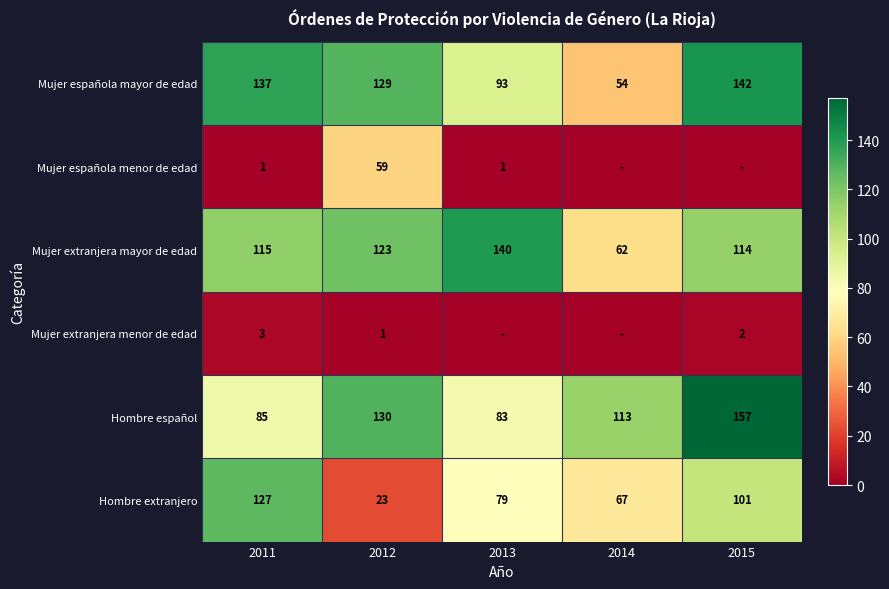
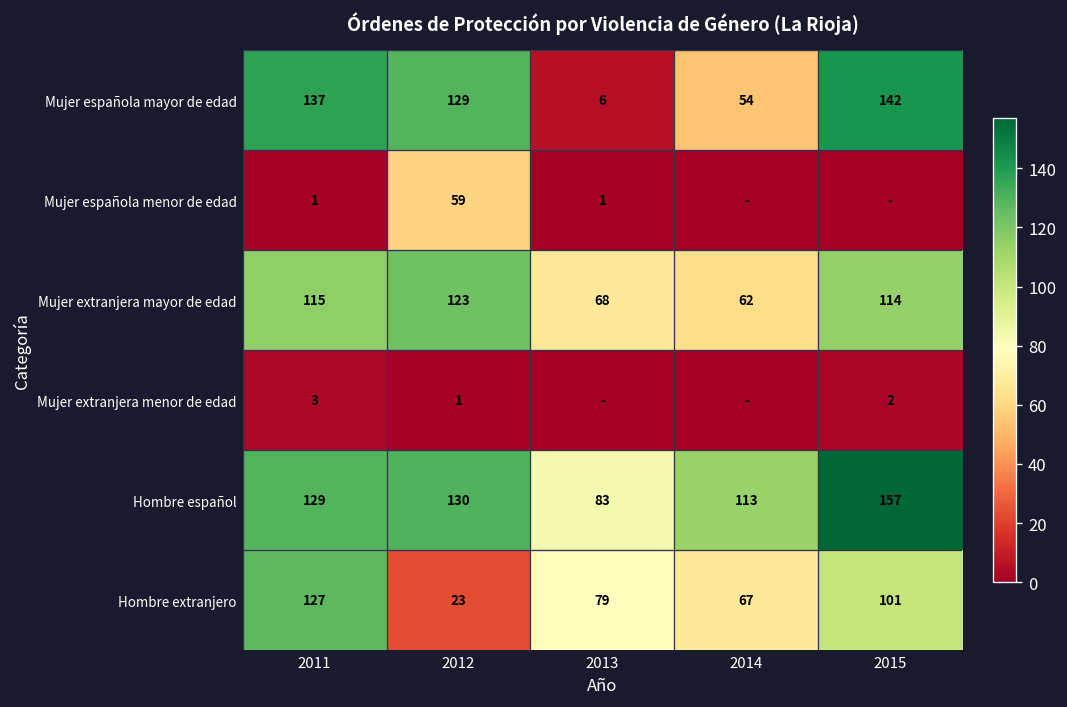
  {
    "Mujer española mayor de edad": {
      "2011": 137,
      "2012": 129,
-     "2013": 93,
+     "2013": 6,
      "2014": 54,
      "2015": 142
    },
    "Mujer española menor de edad": {
      "2011": 1,
      "2012": 59,
      "2013": 1
    },
    "Mujer extranjera mayor de edad": {
      "2011": 115,
      "2012": 123,
-     "2013": 140,
+     "2013": 68,
      "2014": 62,
      "2015": 114
    },
    "Mujer extranjera menor de edad": {
      "2011": 3,
      "2012": 1,
      "2015": 2
    },
    "Hombre español": {
-     "2011": 85,
+     "2011": 129,
      "2012": 130,
      "2013": 83,
      "2014": 113,
      "2015": 157
    },
    "Hombre extranjero": {
      "2011": 127,
      "2012": 23,
      "2013": 79,
      "2014": 67,
      "2015": 101
    }
  }
